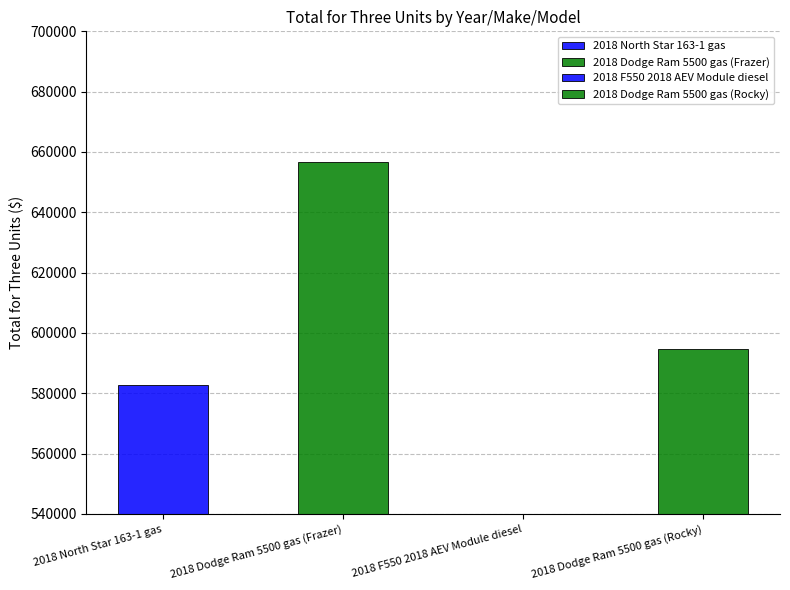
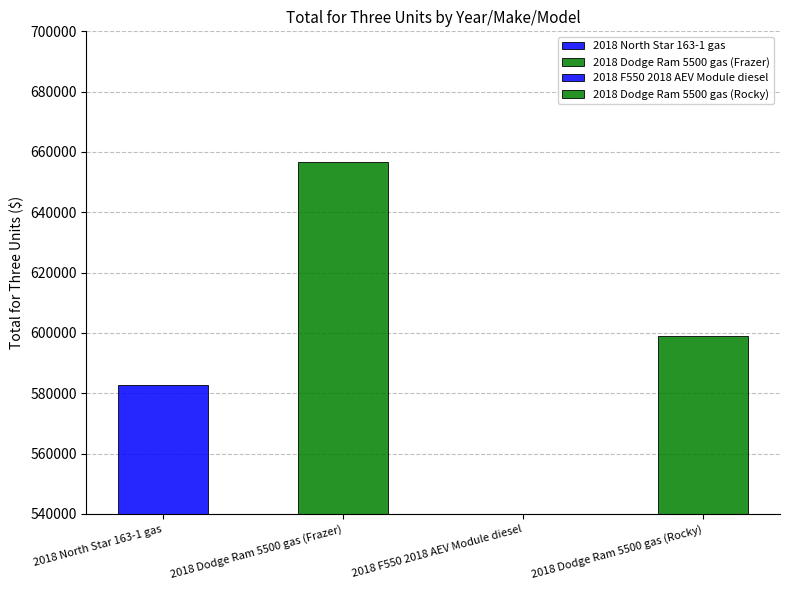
  {
    "2018 North Star 163-1 gas": 583000,
    "2018 Dodge Ram 5500 gas (Frazer)": 657000,
-   "2018 Dodge Ram 5500 gas (Rocky)": 595000
+   "2018 Dodge Ram 5500 gas (Rocky)": 599000
  }
